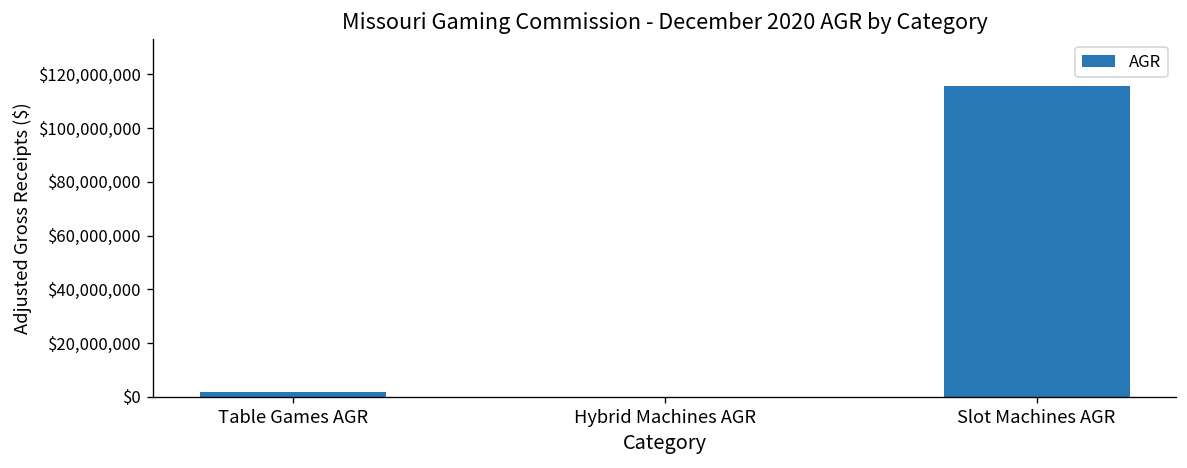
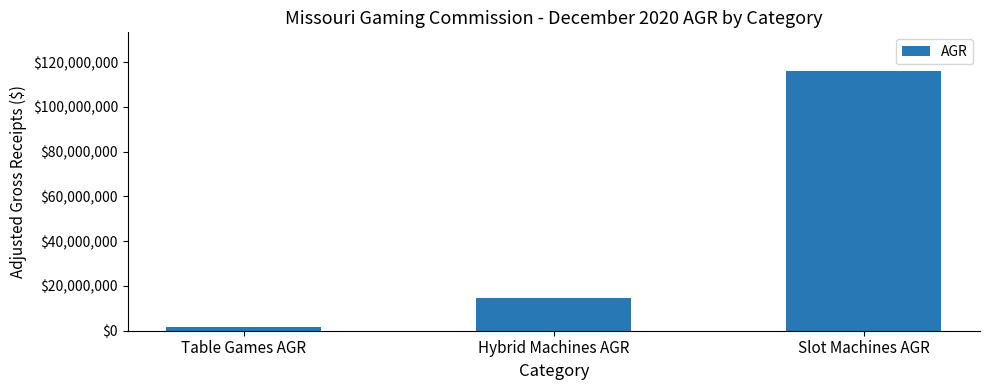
  {
    "Table Games AGR": "$2,000,000",
-   "Hybrid Machines AGR": "$0",
+   "Hybrid Machines AGR": "$15,000,000",
    "Slot Machines AGR": "$116,000,000"
  }
